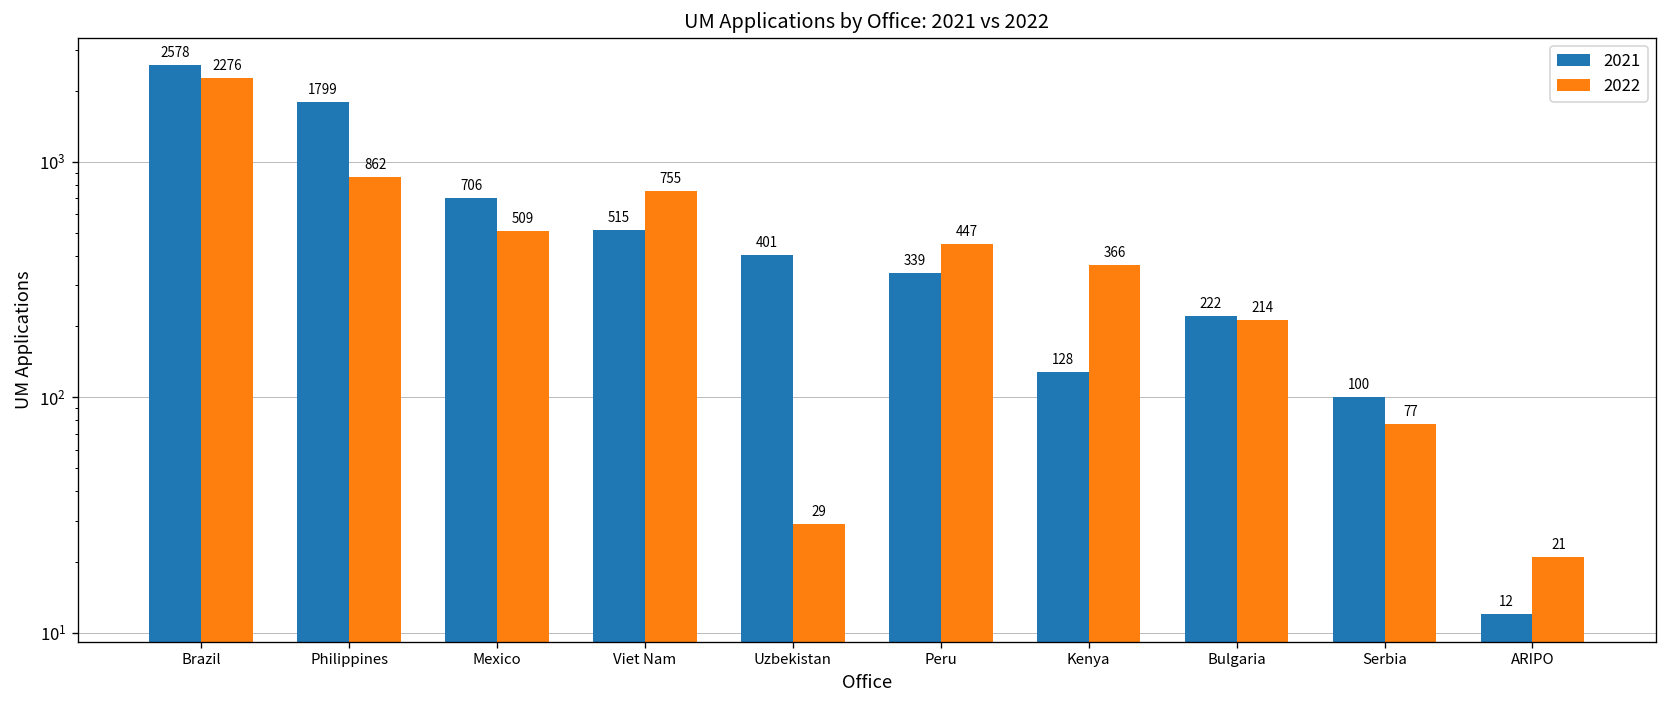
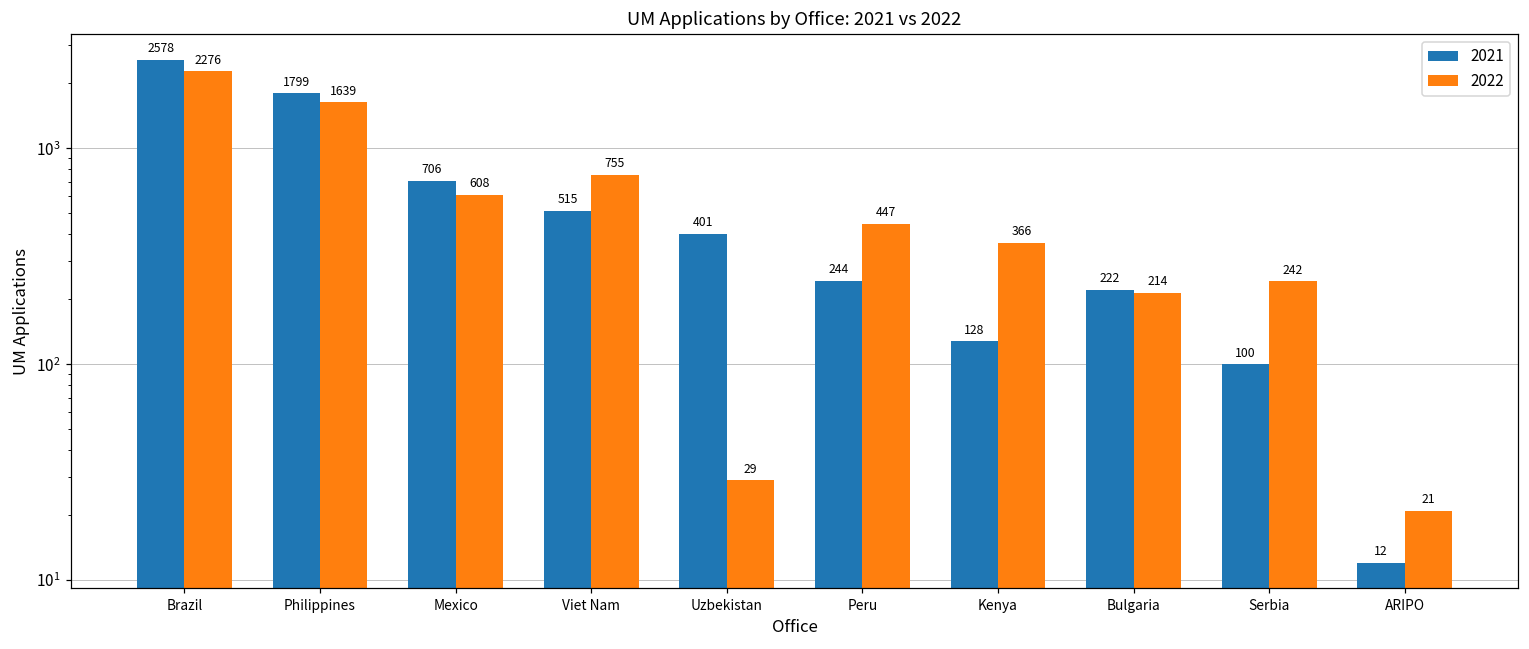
  {
    "2021": {
      "Brazil": 2578,
      "Philippines": 1799,
      "Mexico": 706,
      "Viet Nam": 515,
      "Uzbekistan": 401,
-     "Peru": 339,
+     "Peru": 244,
      "Kenya": 128,
      "Bulgaria": 222,
      "Serbia": 100,
      "ARIPO": 12
    },
    "2022": {
      "Brazil": 2276,
-     "Philippines": 862,
-     "Mexico": 509,
+     "Philippines": 1639,
+     "Mexico": 608,
      "Viet Nam": 755,
      "Uzbekistan": 29,
      "Peru": 447,
      "Kenya": 366,
      "Bulgaria": 214,
-     "Serbia": 77,
+     "Serbia": 242,
      "ARIPO": 21
    }
  }
